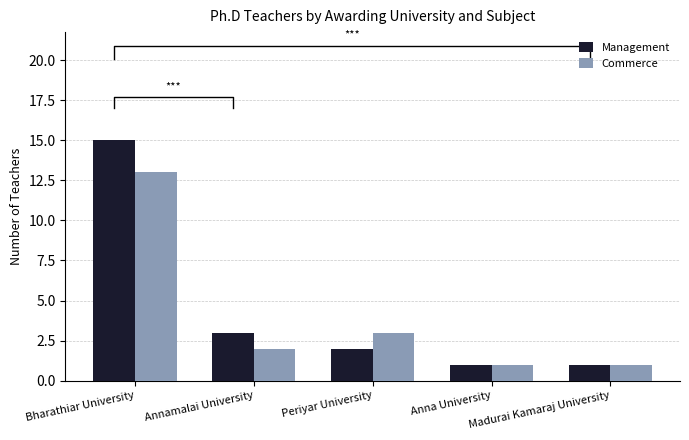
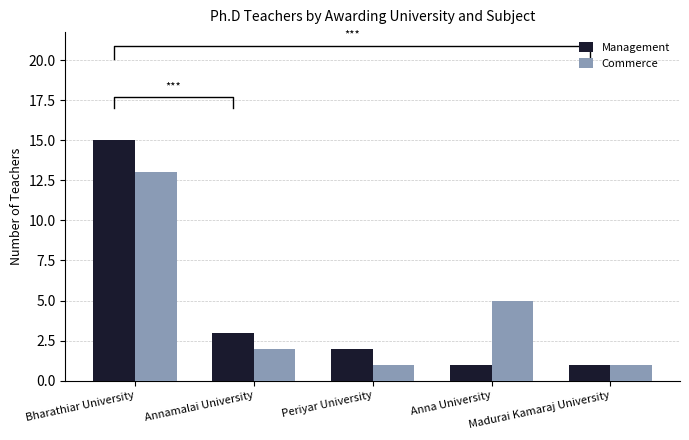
  {
    "Commerce": {
      "Bharathiar University": 13,
      "Annamalai University": 2,
-     "Periyar University": 3,
-     "Anna University": 1,
+     "Periyar University": 1,
+     "Anna University": 5,
      "Madurai Kamaraj University": 1
    }
  }
